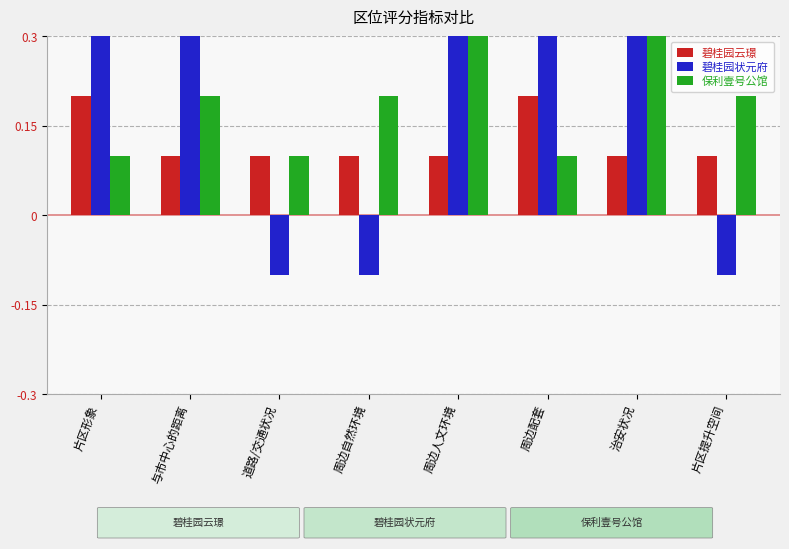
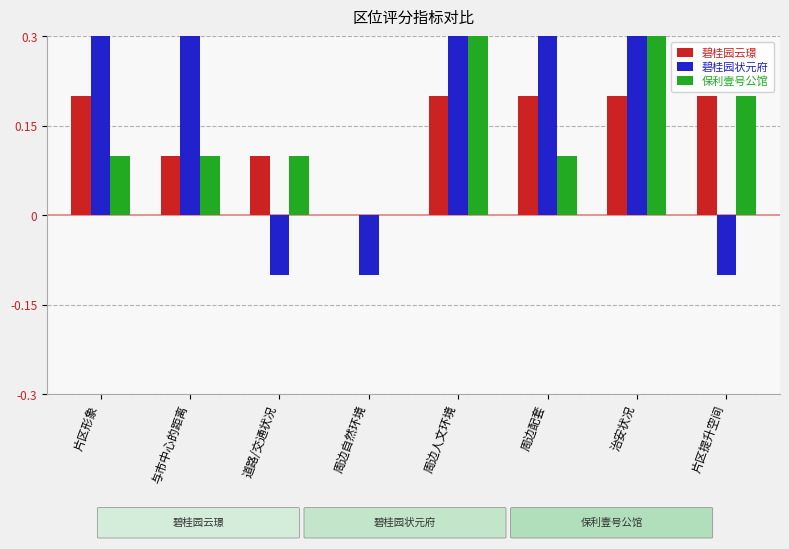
  {
    "碧桂园云璟": {
      "片区形象": 0.2,
      "与市中心的距离": 0.1,
      "道路/交通状况": 0.1,
-     "周边自然环境": 0.1,
-     "周边人文环境": 0.1,
+     "周边自然环境": 0.0,
+     "周边人文环境": 0.2,
      "周边配套": 0.2,
-     "治安状况": 0.1,
-     "片区提升空间": 0.1
+     "治安状况": 0.2,
+     "片区提升空间": 0.2
    },
    "碧桂园状元府": {
      "道路/交通状况": -0.1,
      "周边自然环境": -0.1,
      "周边人文环境": 0.3,
      "周边配套": 0.3,
      "治安状况": 0.3,
      "片区提升空间": -0.1
    },
    "保利壹号公馆": {
      "片区形象": 0.1,
-     "与市中心的距离": 0.2,
+     "与市中心的距离": 0.1,
      "道路/交通状况": 0.1,
-     "周边自然环境": 0.2,
+     "周边自然环境": 0.0,
      "周边配套": 0.1,
      "片区提升空间": 0.2
    }
  }
